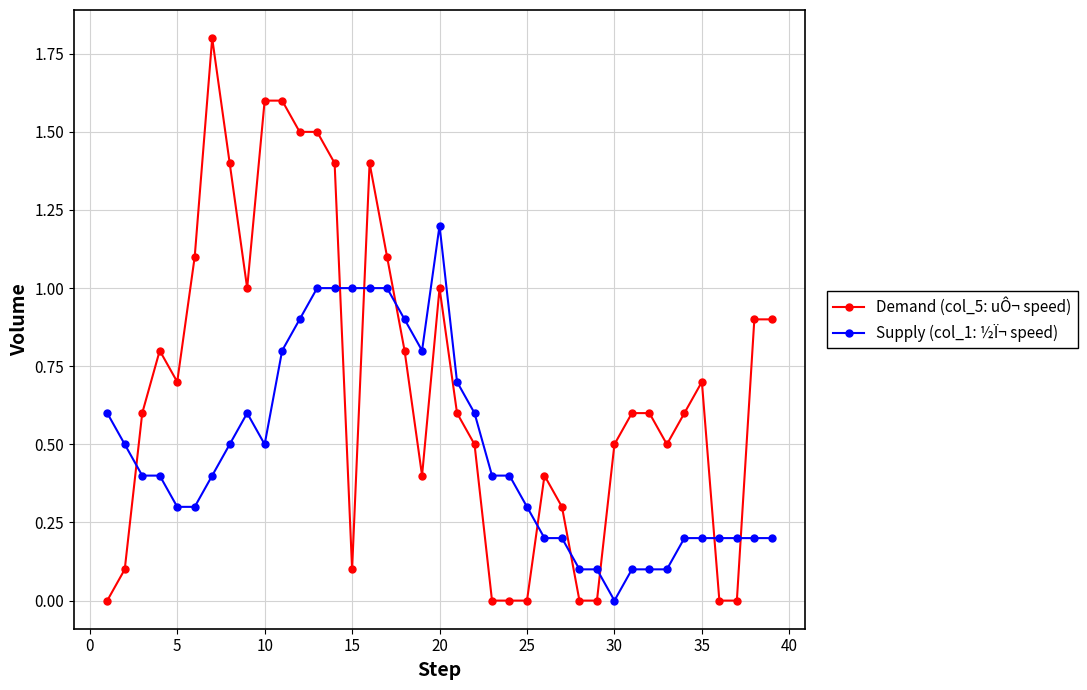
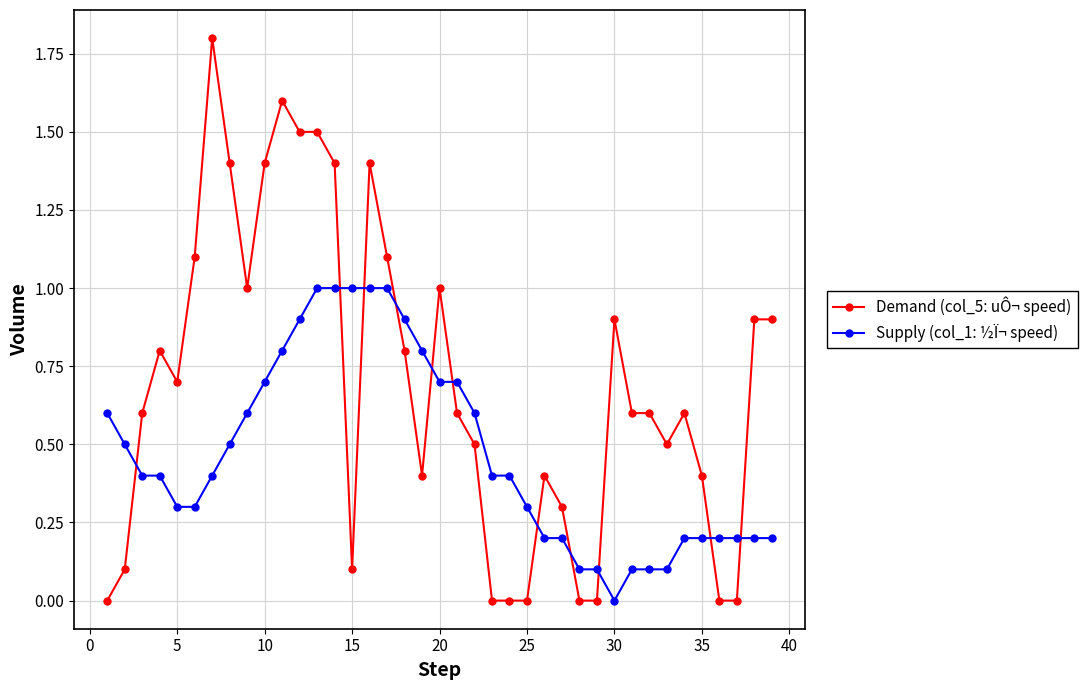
  {
    "Demand (col_5: uÔ¬ speed)": {
      "5": 0.7,
-     "10": 1.6,
+     "10": 1.4,
      "15": 0.1,
      "20": 1.0,
      "25": 0.0,
-     "30": 0.5,
-     "35": 0.7
+     "30": 0.9,
+     "35": 0.4
    },
    "Supply (col_1: ½Ï¬ speed)": {
      "5": 0.3,
-     "10": 0.5,
+     "10": 0.7,
      "15": 1.0,
-     "20": 1.2,
+     "20": 0.7,
      "25": 0.3,
      "30": 0.0,
      "35": 0.2
    }
  }
